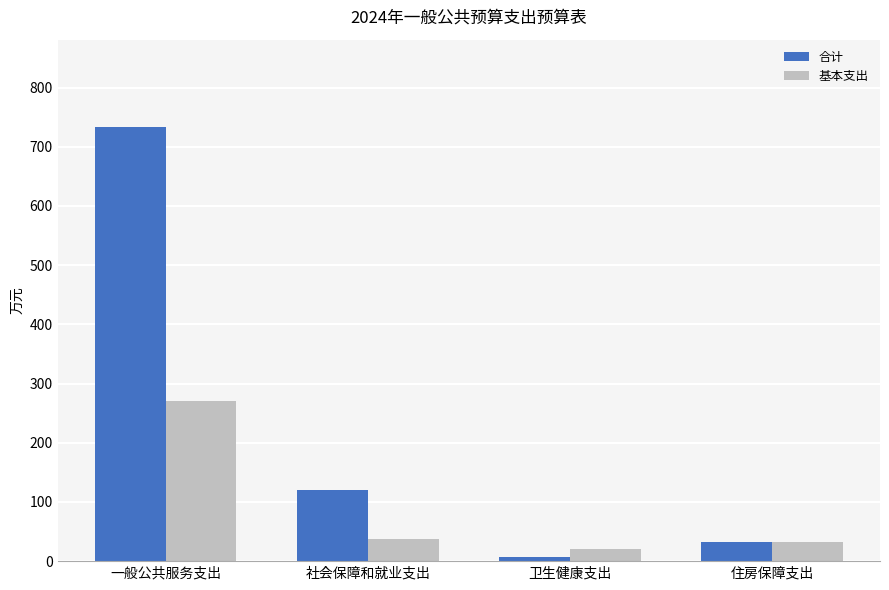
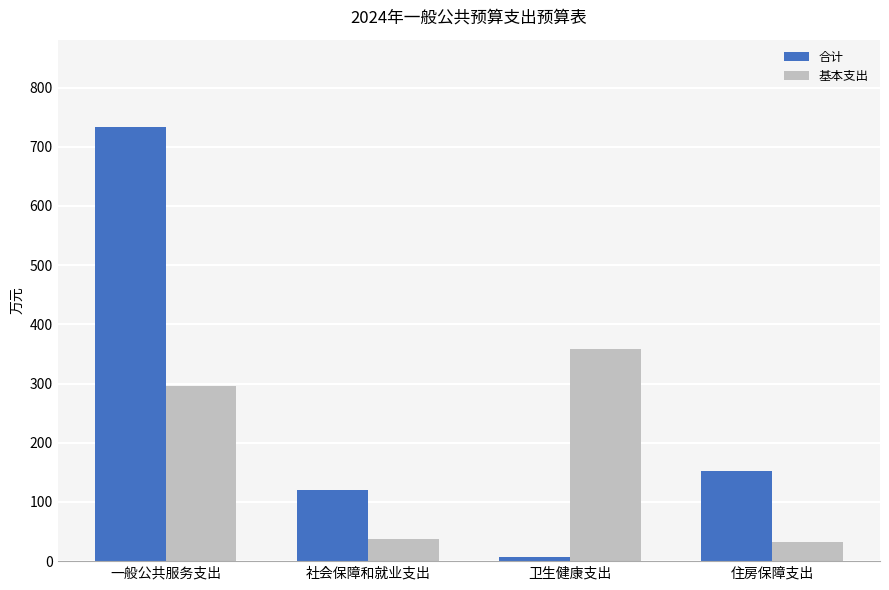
  {
    "合计": {
      "一般公共服务支出": 730,
      "社会保障和就业支出": 120,
      "卫生健康支出": 10,
-     "住房保障支出": 30
+     "住房保障支出": 150
    },
    "基本支出": {
-     "一般公共服务支出": 270,
+     "一般公共服务支出": 300,
      "社会保障和就业支出": 40,
-     "卫生健康支出": 20,
+     "卫生健康支出": 360,
      "住房保障支出": 30
    }
  }
